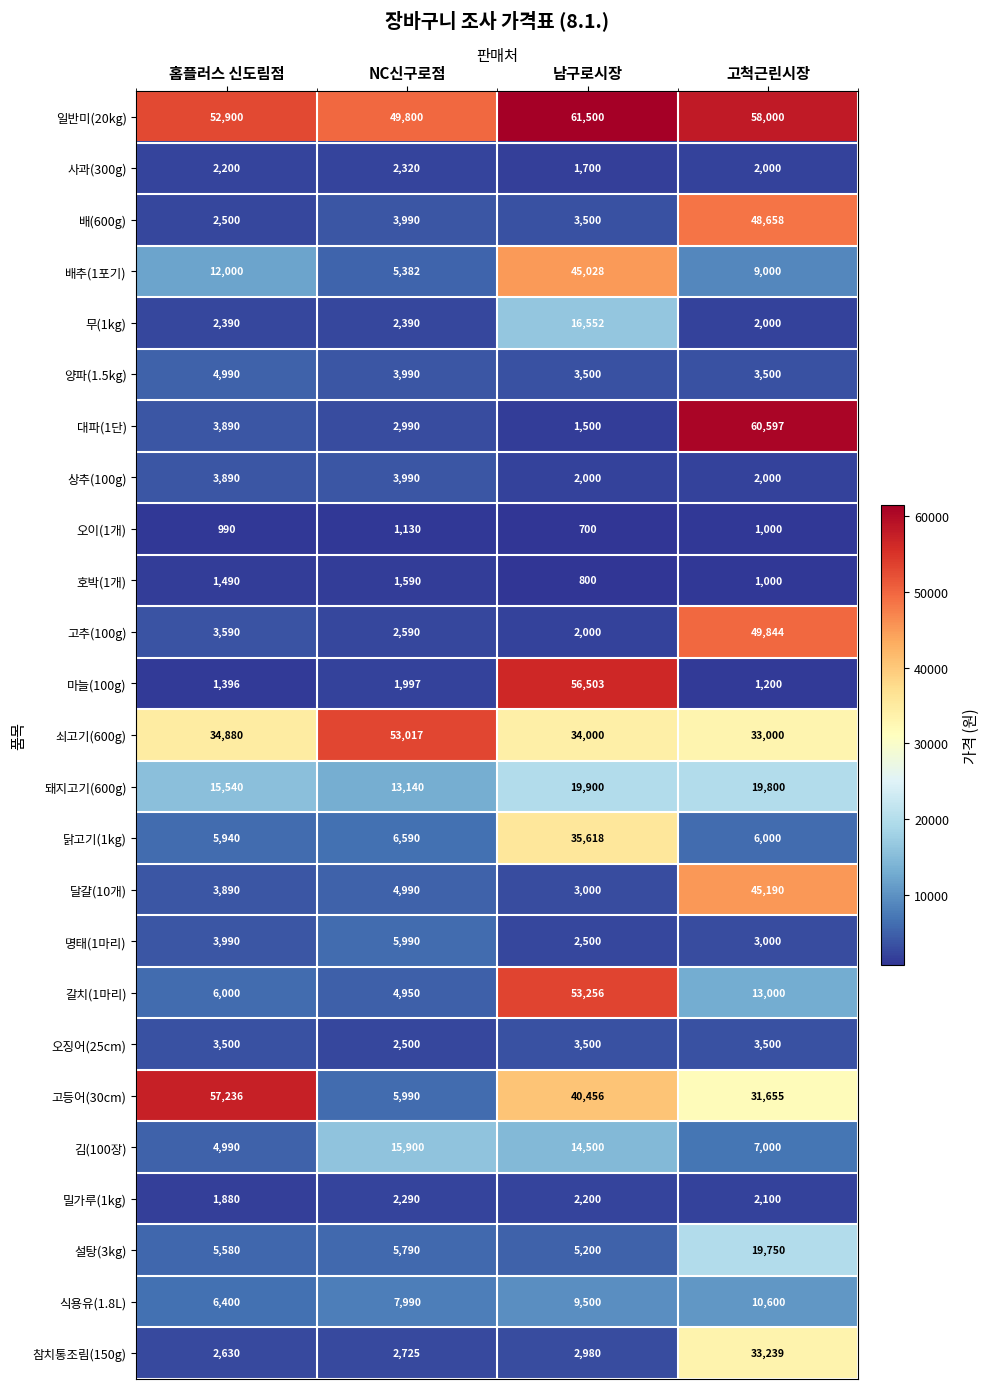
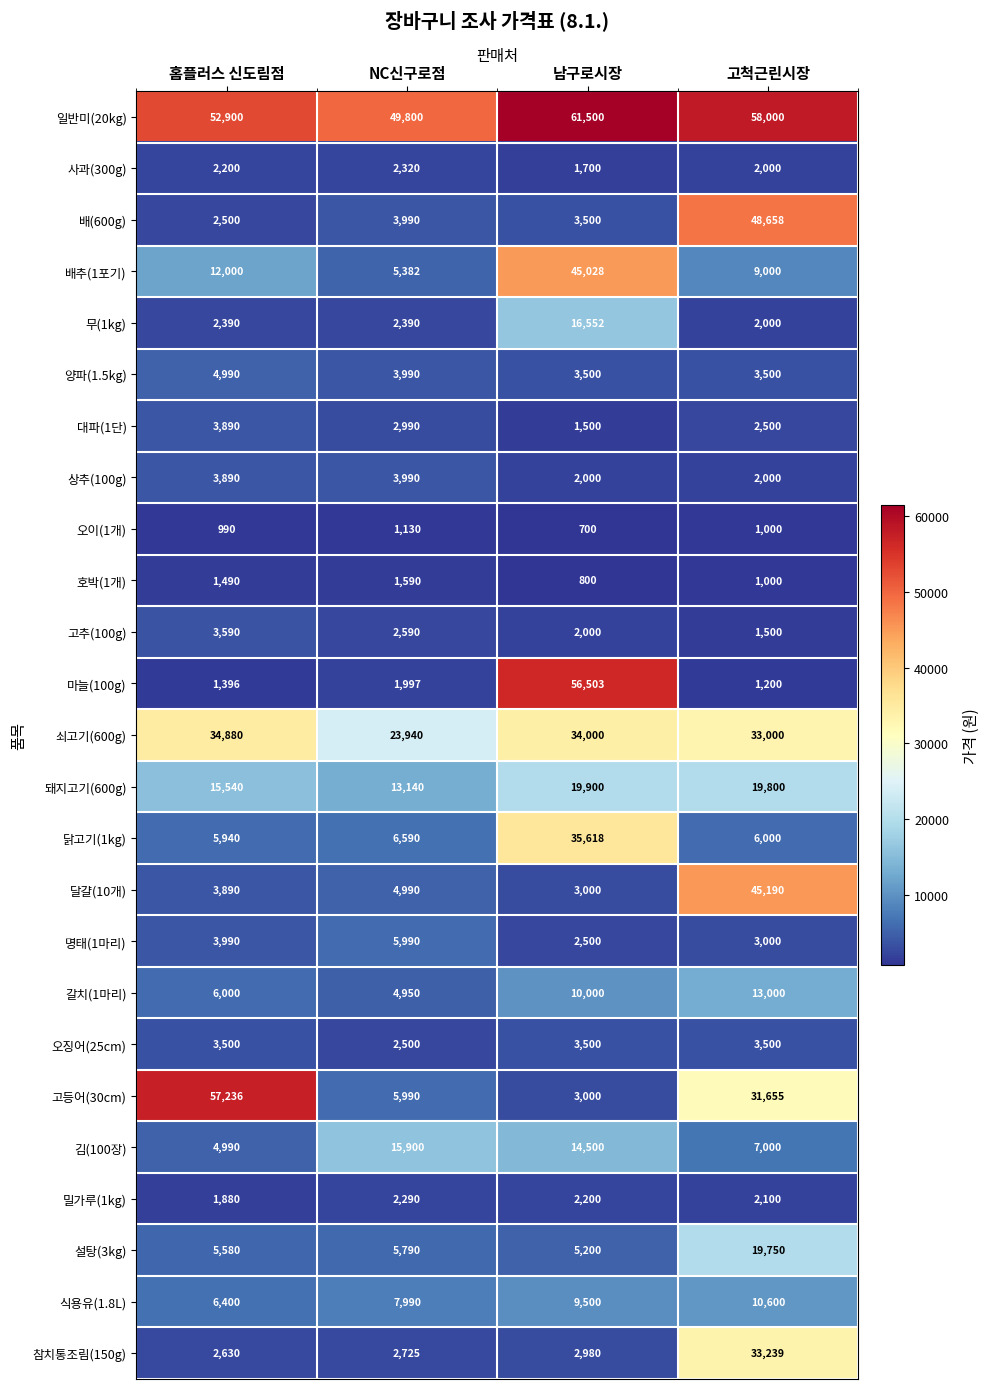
  {
    "일반미(20kg)": {
      "홈플러스 신도림점": "52,900",
      "NC신구로점": "49,800",
      "남구로시장": "61,500",
      "고척근린시장": "58,000"
    },
    "사과(300g)": {
      "홈플러스 신도림점": "2,200",
      "NC신구로점": "2,320",
      "남구로시장": "1,700",
      "고척근린시장": "2,000"
    },
    "배(600g)": {
      "홈플러스 신도림점": "2,500",
      "NC신구로점": "3,990",
      "남구로시장": "3,500",
      "고척근린시장": "48,658"
    },
    "배추(1포기)": {
      "홈플러스 신도림점": "12,000",
      "NC신구로점": "5,382",
      "남구로시장": "45,028",
      "고척근린시장": "9,000"
    },
    "무(1kg)": {
      "홈플러스 신도림점": "2,390",
      "NC신구로점": "2,390",
      "남구로시장": "16,552",
      "고척근린시장": "2,000"
    },
    "양파(1.5kg)": {
      "홈플러스 신도림점": "4,990",
      "NC신구로점": "3,990",
      "남구로시장": "3,500",
      "고척근린시장": "3,500"
    },
    "대파(1단)": {
      "홈플러스 신도림점": "3,890",
      "NC신구로점": "2,990",
      "남구로시장": "1,500",
-     "고척근린시장": "60,597"
+     "고척근린시장": "2,500"
    },
    "상추(100g)": {
      "홈플러스 신도림점": "3,890",
      "NC신구로점": "3,990",
      "남구로시장": "2,000",
      "고척근린시장": "2,000"
    },
    "오이(1개)": {
      "홈플러스 신도림점": "990",
      "NC신구로점": "1,130",
      "남구로시장": "700",
      "고척근린시장": "1,000"
    },
    "호박(1개)": {
      "홈플러스 신도림점": "1,490",
      "NC신구로점": "1,590",
      "남구로시장": "800",
      "고척근린시장": "1,000"
    },
    "고추(100g)": {
      "홈플러스 신도림점": "3,590",
      "NC신구로점": "2,590",
      "남구로시장": "2,000",
-     "고척근린시장": "49,844"
+     "고척근린시장": "1,500"
    },
    "마늘(100g)": {
      "홈플러스 신도림점": "1,396",
      "NC신구로점": "1,997",
      "남구로시장": "56,503",
      "고척근린시장": "1,200"
    },
    "쇠고기(600g)": {
      "홈플러스 신도림점": "34,880",
-     "NC신구로점": "53,017",
+     "NC신구로점": "23,940",
      "남구로시장": "34,000",
      "고척근린시장": "33,000"
    },
    "돼지고기(600g)": {
      "홈플러스 신도림점": "15,540",
      "NC신구로점": "13,140",
      "남구로시장": "19,900",
      "고척근린시장": "19,800"
    },
    "닭고기(1kg)": {
      "홈플러스 신도림점": "5,940",
      "NC신구로점": "6,590",
      "남구로시장": "35,618",
      "고척근린시장": "6,000"
    },
    "달걀(10개)": {
      "홈플러스 신도림점": "3,890",
      "NC신구로점": "4,990",
      "남구로시장": "3,000",
      "고척근린시장": "45,190"
    },
    "명태(1마리)": {
      "홈플러스 신도림점": "3,990",
      "NC신구로점": "5,990",
      "남구로시장": "2,500",
      "고척근린시장": "3,000"
    },
    "갈치(1마리)": {
      "홈플러스 신도림점": "6,000",
      "NC신구로점": "4,950",
-     "남구로시장": "53,256",
+     "남구로시장": "10,000",
      "고척근린시장": "13,000"
    },
    "오징어(25cm)": {
      "홈플러스 신도림점": "3,500",
      "NC신구로점": "2,500",
      "남구로시장": "3,500",
      "고척근린시장": "3,500"
    },
    "고등어(30cm)": {
      "홈플러스 신도림점": "57,236",
      "NC신구로점": "5,990",
-     "남구로시장": "40,456",
+     "남구로시장": "3,000",
      "고척근린시장": "31,655"
    },
    "김(100장)": {
      "홈플러스 신도림점": "4,990",
      "NC신구로점": "15,900",
      "남구로시장": "14,500",
      "고척근린시장": "7,000"
    },
    "밀가루(1kg)": {
      "홈플러스 신도림점": "1,880",
      "NC신구로점": "2,290",
      "남구로시장": "2,200",
      "고척근린시장": "2,100"
    },
    "설탕(3kg)": {
      "홈플러스 신도림점": "5,580",
      "NC신구로점": "5,790",
      "남구로시장": "5,200",
      "고척근린시장": "19,750"
    },
    "식용유(1.8L)": {
      "홈플러스 신도림점": "6,400",
      "NC신구로점": "7,990",
      "남구로시장": "9,500",
      "고척근린시장": "10,600"
    },
    "참치통조림(150g)": {
      "홈플러스 신도림점": "2,630",
      "NC신구로점": "2,725",
      "남구로시장": "2,980",
      "고척근린시장": "33,239"
    }
  }
